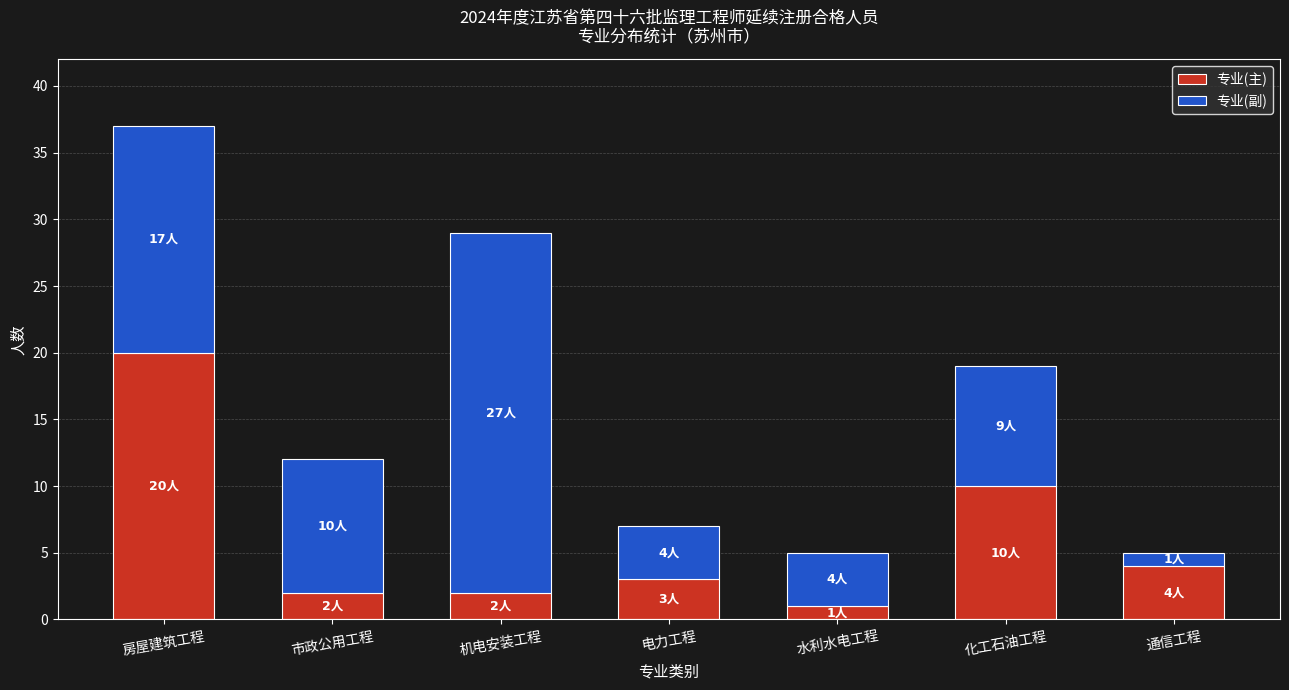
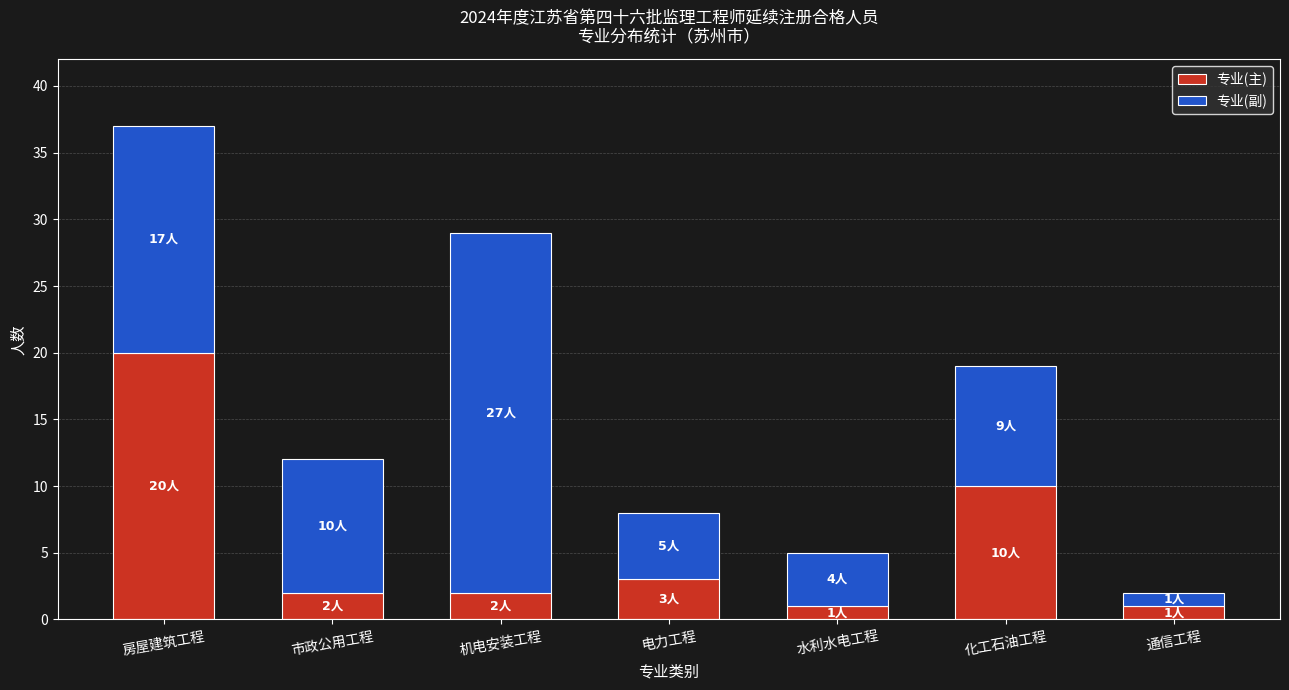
  {
    "专业(主)": {
      "房屋建筑工程": "20人",
      "市政公用工程": "2人",
      "机电安装工程": "2人",
      "电力工程": "3人",
      "水利水电工程": "1人",
      "化工石油工程": "10人",
-     "通信工程": "4人"
+     "通信工程": "1人"
    },
    "专业(副)": {
      "房屋建筑工程": "17人",
      "市政公用工程": "10人",
      "机电安装工程": "27人",
-     "电力工程": "4人",
+     "电力工程": "5人",
      "水利水电工程": "4人",
      "化工石油工程": "9人",
      "通信工程": "1人"
    }
  }
